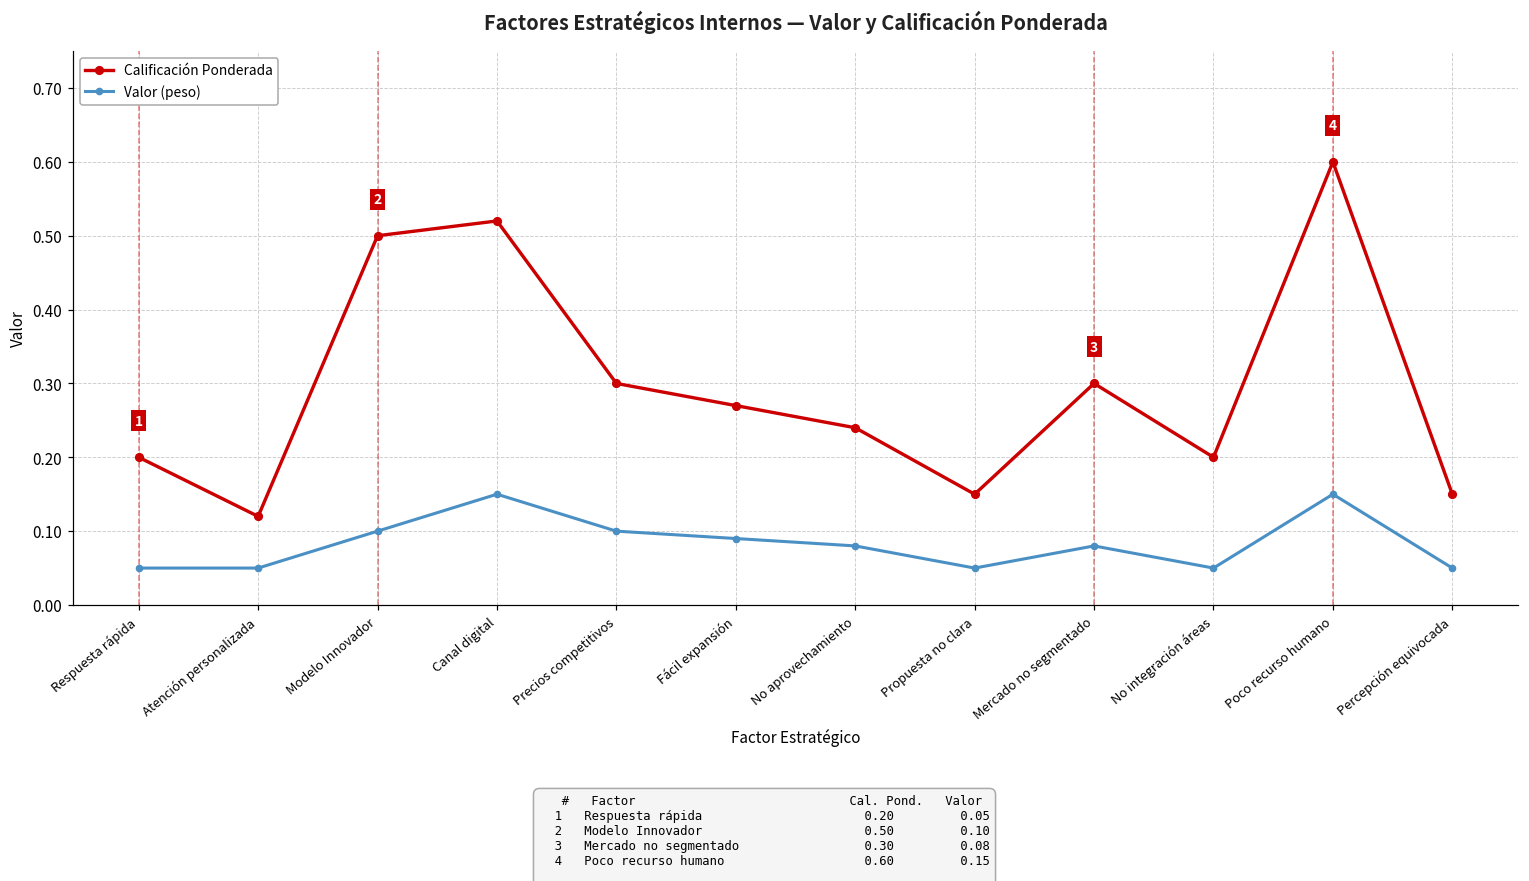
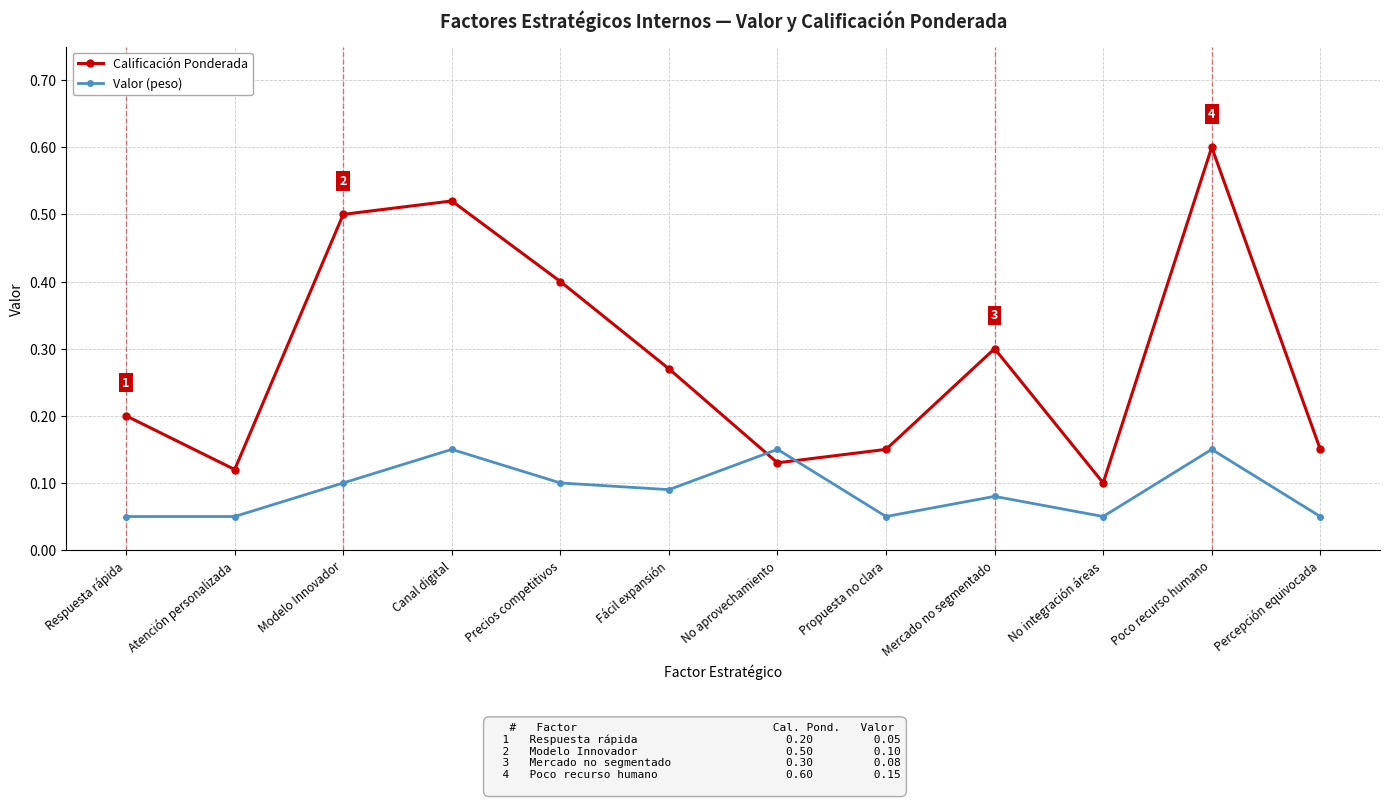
  {
    "Calificación Ponderada": {
      "Respuesta rápida": 0.20,
      "Atención personalizada": 0.12,
      "Modelo Innovador": 0.50,
      "Canal digital": 0.52,
-     "Precios competitivos": 0.3,
+     "Precios competitivos": 0.4,
      "Fácil expansión": 0.27,
-     "No aprovechamiento": 0.24,
+     "No aprovechamiento": 0.13,
      "Propuesta no clara": 0.15,
      "Mercado no segmentado": 0.30,
-     "No integración áreas": 0.2,
+     "No integración áreas": 0.1,
      "Poco recurso humano": 0.60,
      "Percepción equivocada": 0.15
    },
    "Valor (peso)": {
      "Respuesta rápida": 0.05,
      "Atención personalizada": 0.05,
      "Modelo Innovador": 0.10,
      "Canal digital": 0.15,
      "Precios competitivos": 0.10,
      "Fácil expansión": 0.09,
-     "No aprovechamiento": 0.08,
+     "No aprovechamiento": 0.15,
      "Propuesta no clara": 0.05,
      "Mercado no segmentado": 0.08,
      "No integración áreas": 0.05,
      "Poco recurso humano": 0.15,
      "Percepción equivocada": 0.05
    }
  }
